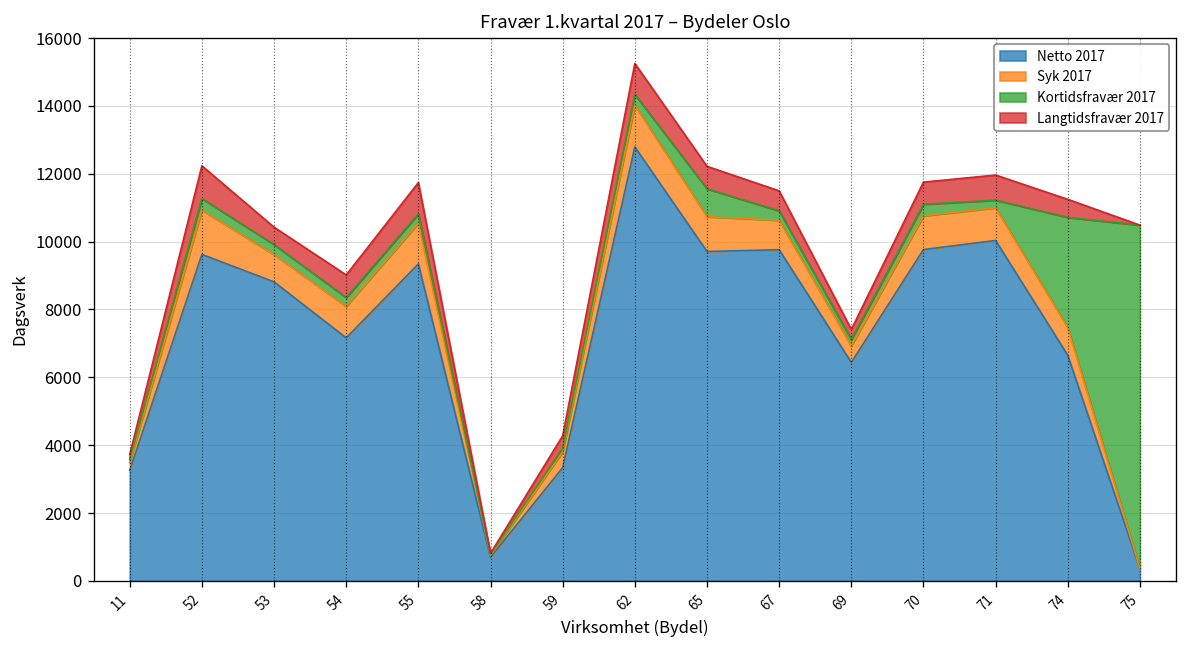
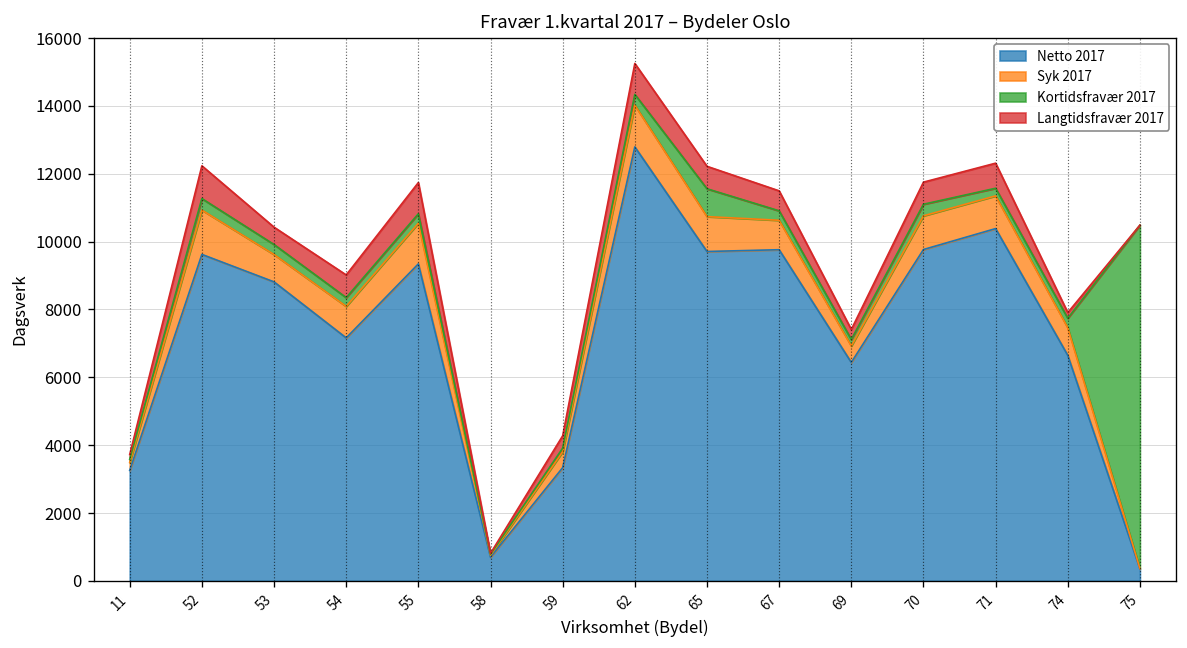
  {
    "Netto 2017": {
      "11": 3300,
      "52": 9600,
      "53": 8800,
      "54": 7200,
      "55": 9300,
      "59": 3300,
      "62": 12800,
      "65": 9700,
      "67": 9800,
      "69": 6400,
      "70": 9800,
-     "71": 10000,
+     "71": 10400,
      "74": 6600
    },
    "Syk 2017": {
      "11": 200,
      "52": 1300,
      "53": 800,
      "54": 900,
      "55": 1200,
      "59": 500,
      "62": 1200,
      "65": 1000,
      "67": 900,
      "69": 500,
      "70": 1000,
      "71": 1000,
      "74": 800
    },
    "Kortidsfravær 2017": {
      "11": 100,
      "52": 300,
      "53": 300,
      "54": 300,
      "55": 300,
      "59": 100,
      "62": 300,
      "65": 800,
      "67": 300,
      "69": 200,
      "70": 300,
      "71": 200,
-     "74": 3300
+     "74": 300
    },
    "Langtidsfravær 2017": {
      "11": 100,
      "52": 1000,
      "53": 500,
      "54": 700,
      "55": 900,
      "59": 400,
      "62": 900,
      "65": 700,
      "67": 600,
      "69": 300,
      "70": 700,
      "71": 700,
-     "74": 500
+     "74": 200
    }
  }
